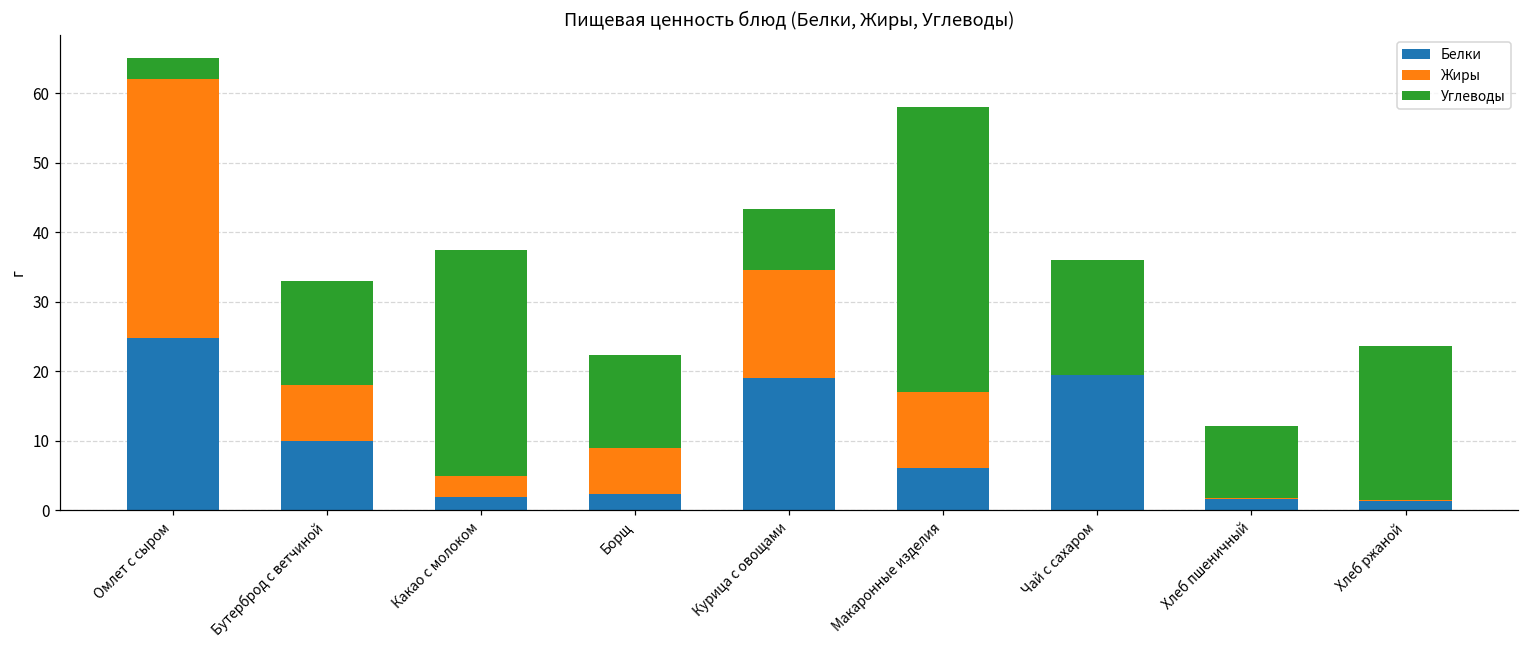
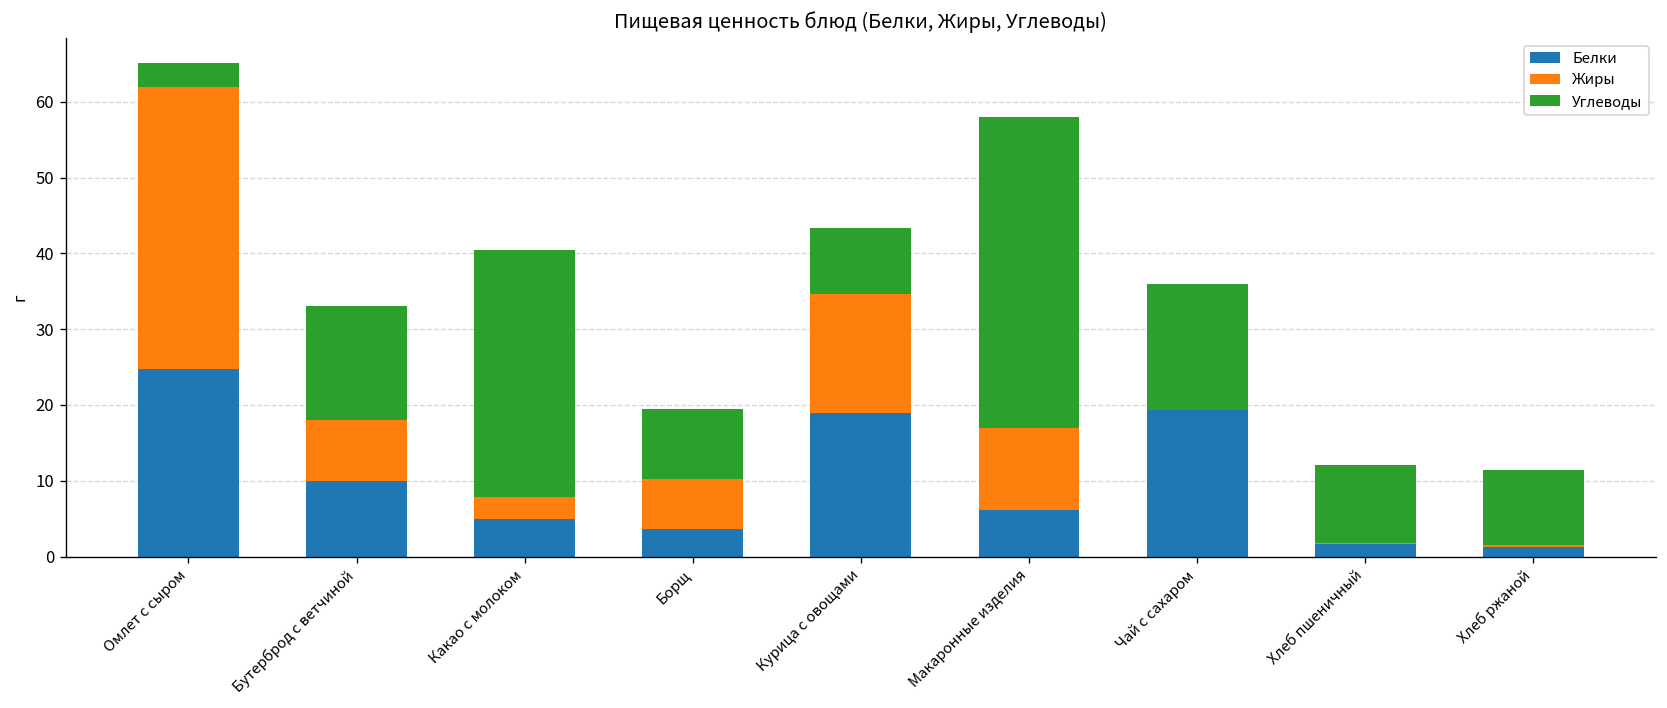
  {
    "Белки": {
      "Омлет с сыром": 25,
      "Бутерброд с ветчиной": 10,
-     "Какао с молоком": 2,
-     "Борщ": 2,
+     "Какао с молоком": 5,
+     "Борщ": 4,
      "Курица с овощами": 19,
      "Макаронные изделия": 6,
      "Чай с сахаром": 19,
      "Хлеб пшеничный": 2,
      "Хлеб ржаной": 1
    },
    "Жиры": {
      "Омлет с сыром": 37,
      "Бутерброд с ветчиной": 8,
      "Какао с молоком": 3,
      "Борщ": 7,
      "Курица с овощами": 16,
      "Макаронные изделия": 11,
      "Чай с сахаром": 0
    },
    "Углеводы": {
      "Омлет с сыром": 3,
      "Бутерброд с ветчиной": 15,
      "Какао с молоком": 33,
-     "Борщ": 13,
+     "Борщ": 9,
      "Курица с овощами": 9,
      "Макаронные изделия": 41,
      "Чай с сахаром": 17,
      "Хлеб пшеничный": 10,
-     "Хлеб ржаной": 22
+     "Хлеб ржаной": 10
    }
  }
